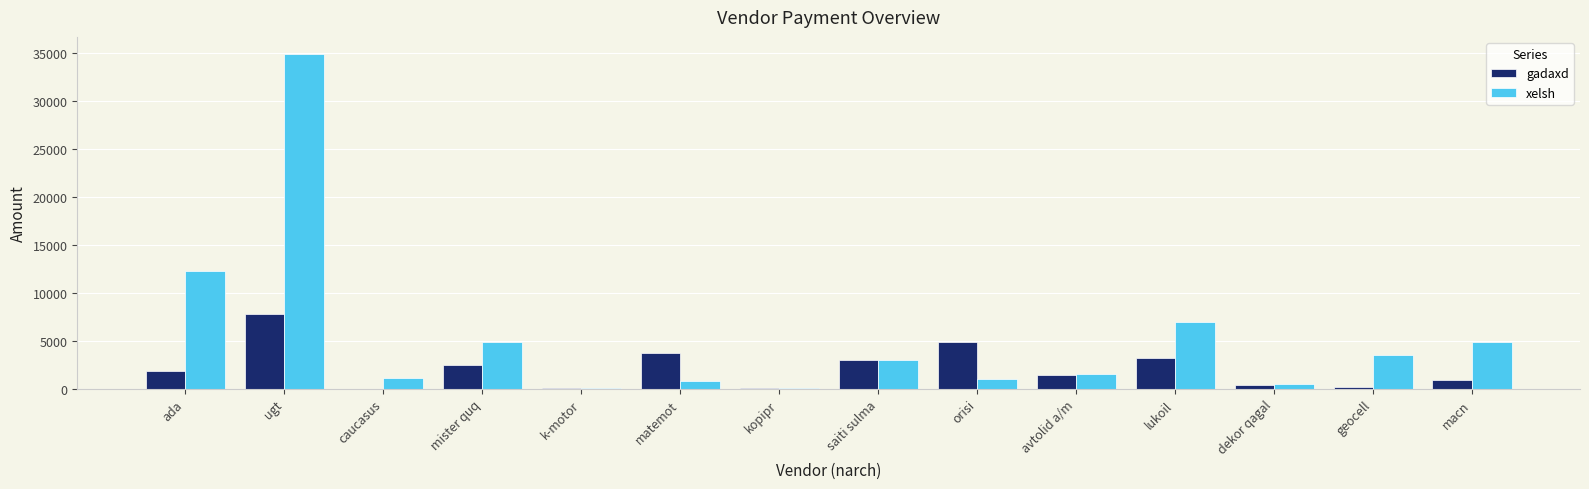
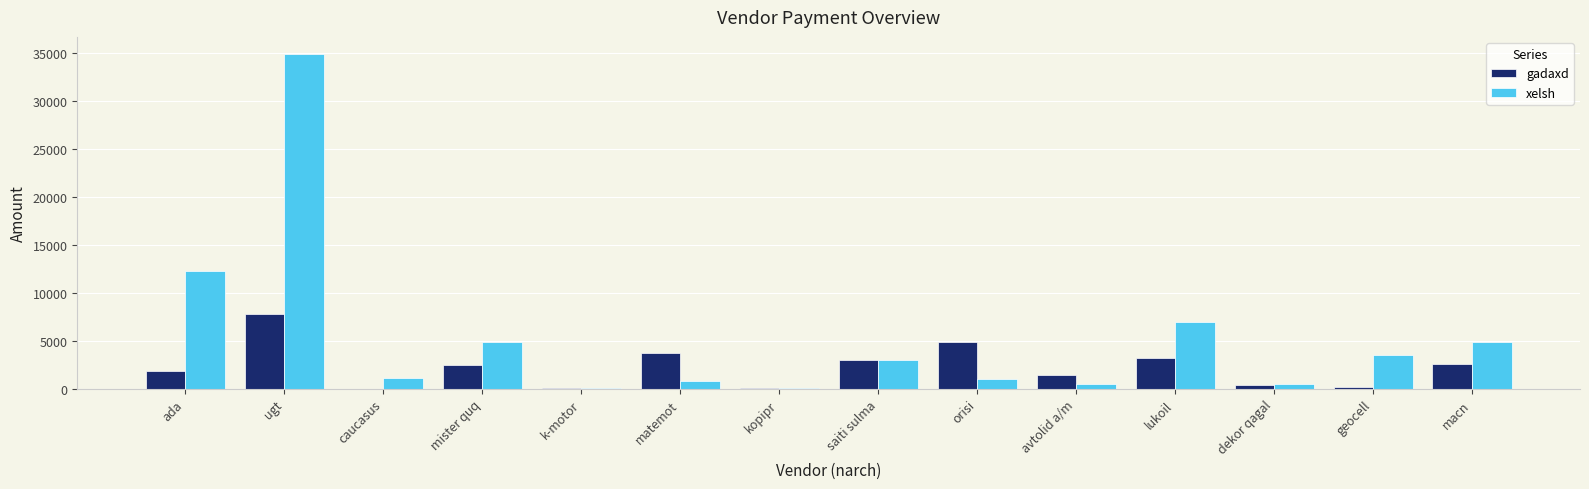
  {
    "gadaxd": {
      "ada": 2000,
      "ugt": 8000,
      "caucasus": 0,
      "mister quq": 2000,
      "matemot": 4000,
      "saiti sulma": 3000,
      "orisi": 5000,
      "avtolid a/m": 1000,
      "lukoil": 3000,
      "dekor qagal": 0,
-     "macn": 1000
+     "macn": 3000
    },
    "xelsh": {
      "ada": 12000,
      "ugt": 35000,
      "caucasus": 1000,
      "mister quq": 5000,
      "matemot": 1000,
      "saiti sulma": 3000,
      "orisi": 1000,
-     "avtolid a/m": 2000,
+     "avtolid a/m": 1000,
      "lukoil": 7000,
      "dekor qagal": 0,
      "geocell": 4000,
      "macn": 5000
    }
  }
